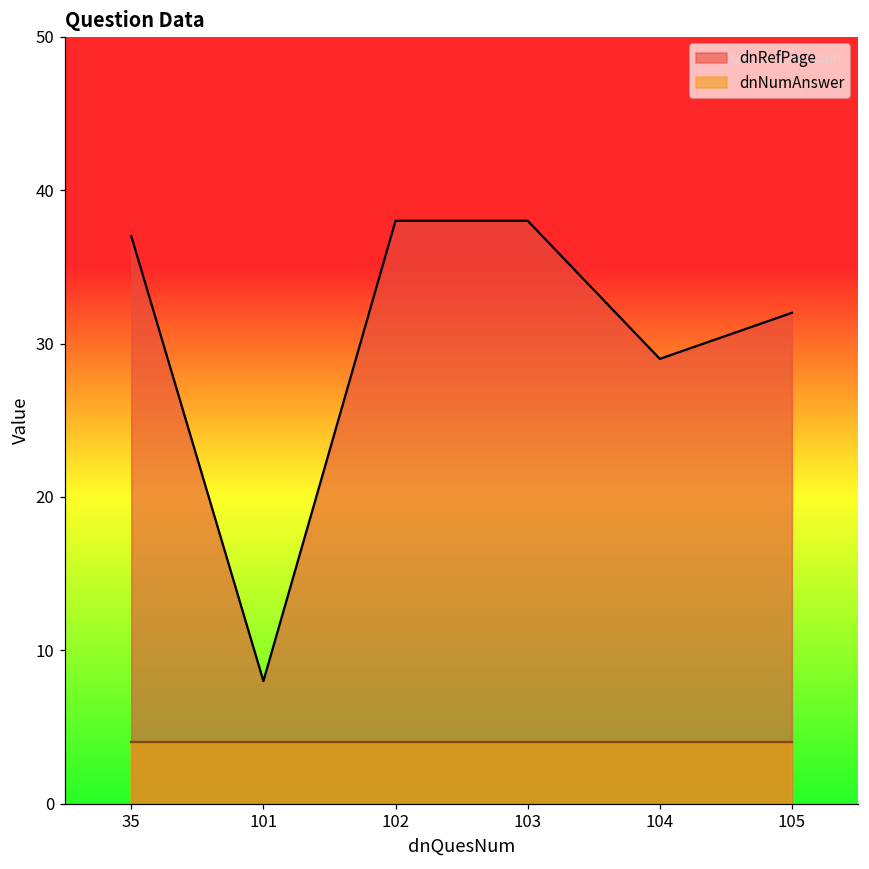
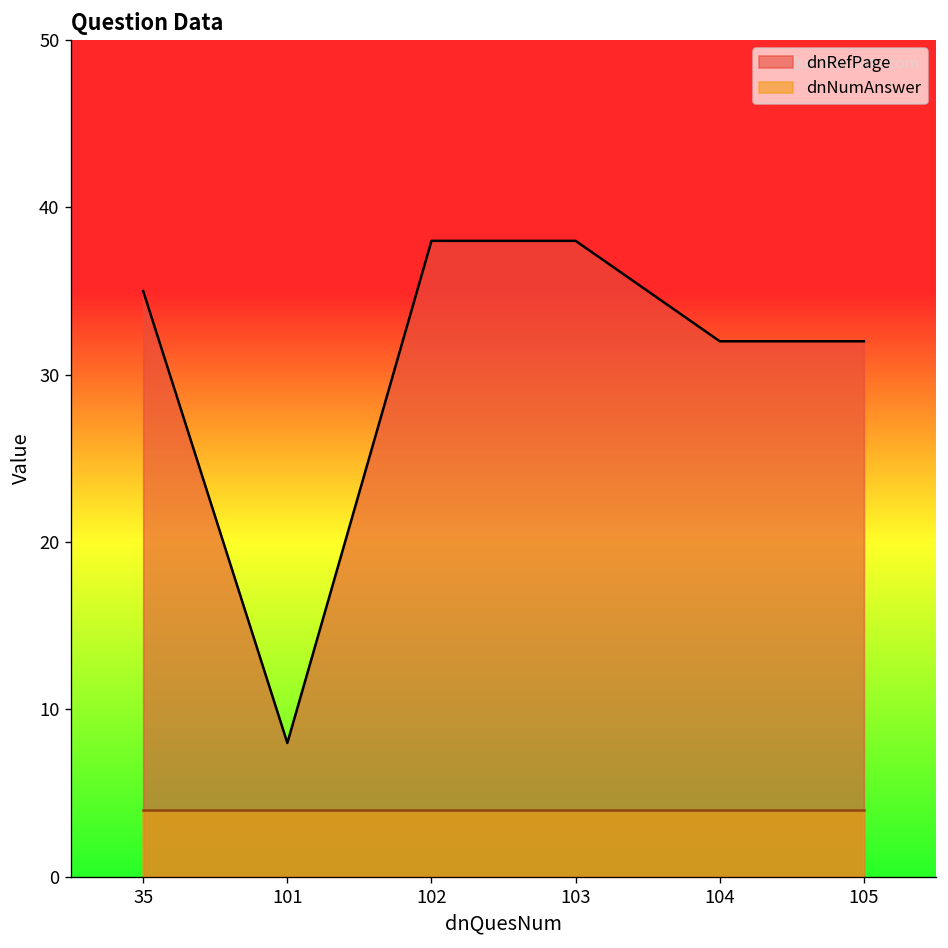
  {
    "dnRefPage": {
-     "35": 37,
+     "35": 35,
      "101": 8,
      "102": 38,
      "103": 38,
-     "104": 29,
+     "104": 32,
      "105": 32
    },
    "dnNumAnswer": {
      "35": 4,
      "101": 4,
      "102": 4,
      "103": 4,
      "104": 4,
      "105": 4
    }
  }
